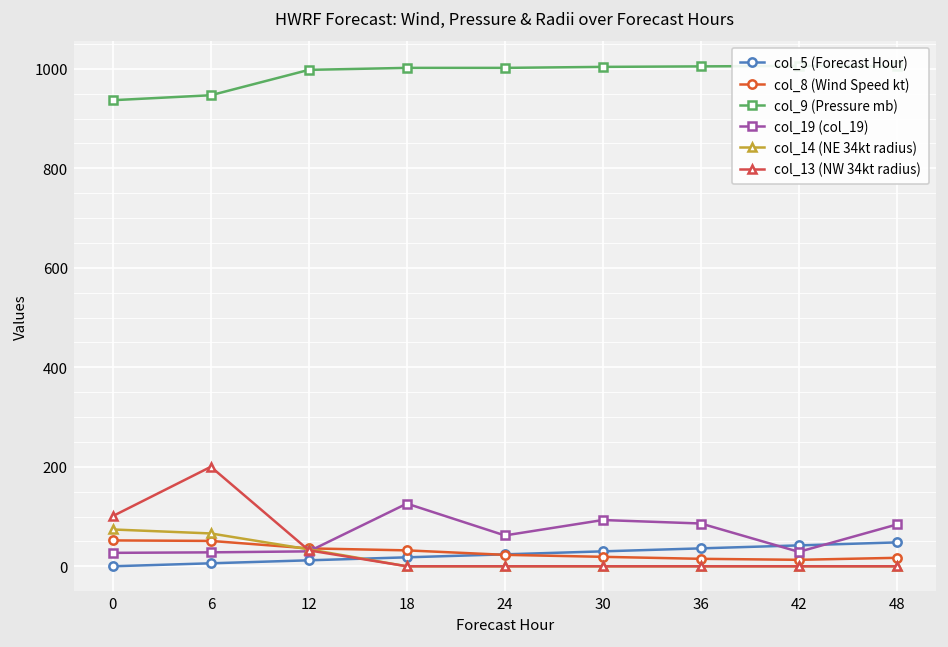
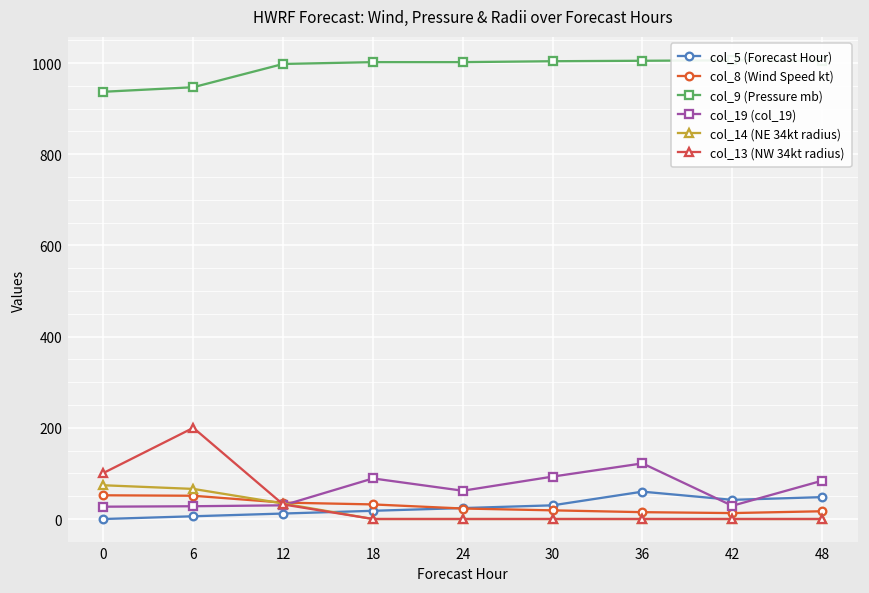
  {
    "col_5 (Forecast Hour)": {
      "0": 0,
      "6": 10,
      "12": 10,
      "18": 20,
      "30": 30,
-     "36": 40,
+     "36": 60,
      "42": 40,
      "48": 50
    },
    "col_9 (Pressure mb)": {
      "0": 940,
      "6": 950,
      "12": 1000,
      "18": 1000,
      "24": 1000,
      "30": 1000,
      "36": 1010
    },
    "col_19 (col_19)": {
      "0": 30,
      "6": 30,
-     "18": 130,
+     "18": 90,
      "24": 60,
      "30": 90,
-     "36": 90,
+     "36": 120,
      "42": 30,
      "48": 80
    },
    "col_14 (NE 34kt radius)": {
      "0": 70,
      "6": 70
    }
  }
